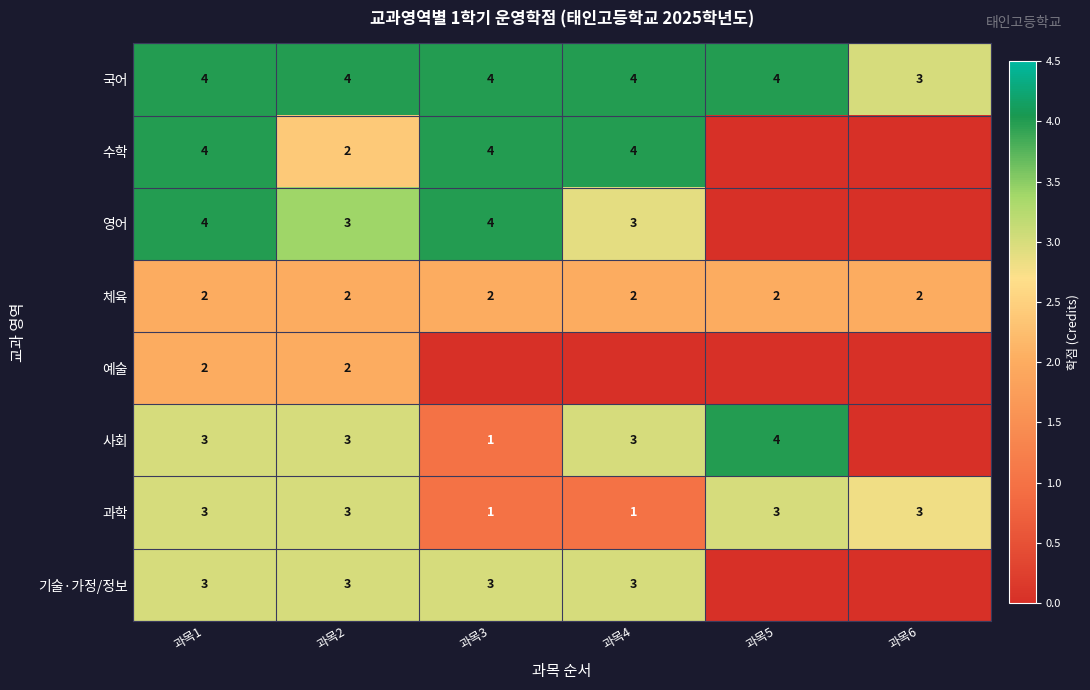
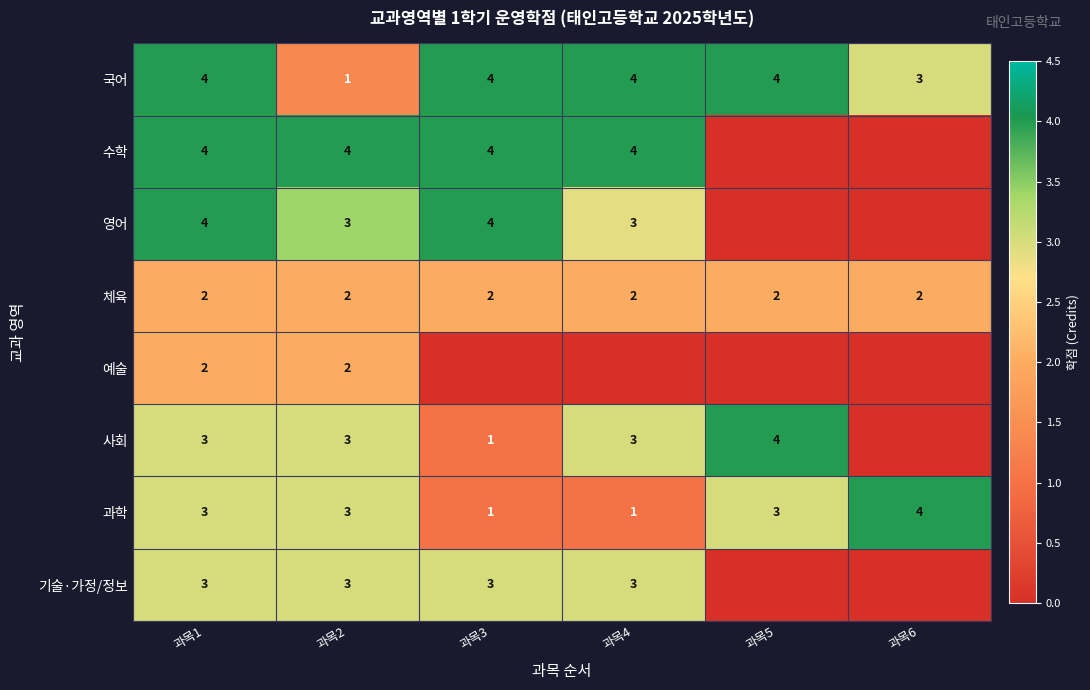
  {
    "국어": {
      "과목1": 4,
-     "과목2": 4,
+     "과목2": 1,
      "과목3": 4,
      "과목4": 4,
      "과목5": 4,
      "과목6": 3
    },
    "수학": {
      "과목1": 4,
-     "과목2": 2,
+     "과목2": 4,
      "과목3": 4,
      "과목4": 4
    },
    "영어": {
      "과목1": 4,
      "과목2": 3,
      "과목3": 4,
      "과목4": 3
    },
    "체육": {
      "과목1": 2,
      "과목2": 2,
      "과목3": 2,
      "과목4": 2,
      "과목5": 2,
      "과목6": 2
    },
    "예술": {
      "과목1": 2,
      "과목2": 2
    },
    "사회": {
      "과목1": 3,
      "과목2": 3,
      "과목3": 1,
      "과목4": 3,
      "과목5": 4
    },
    "과학": {
      "과목1": 3,
      "과목2": 3,
      "과목3": 1,
      "과목4": 1,
      "과목5": 3,
-     "과목6": 3
+     "과목6": 4
    },
    "기술·가정/정보": {
      "과목1": 3,
      "과목2": 3,
      "과목3": 3,
      "과목4": 3
    }
  }
